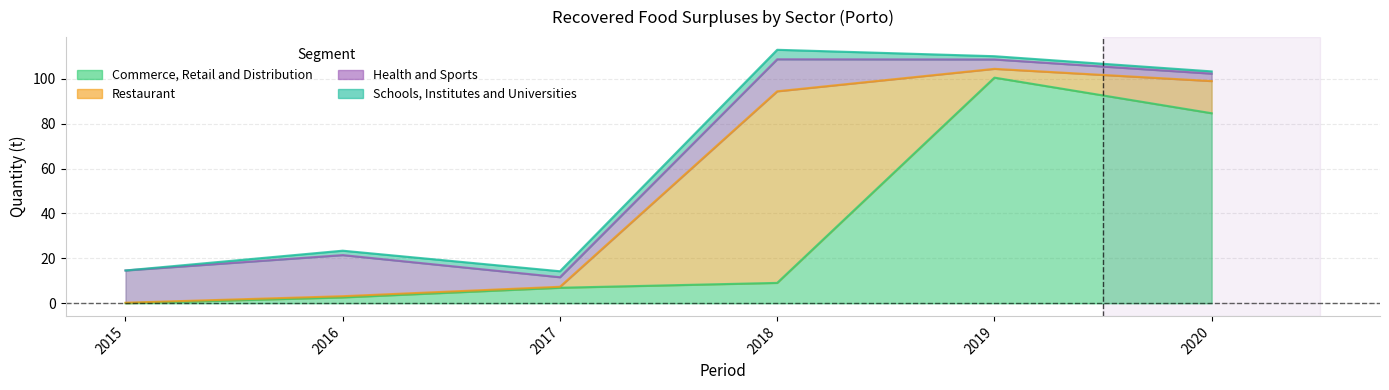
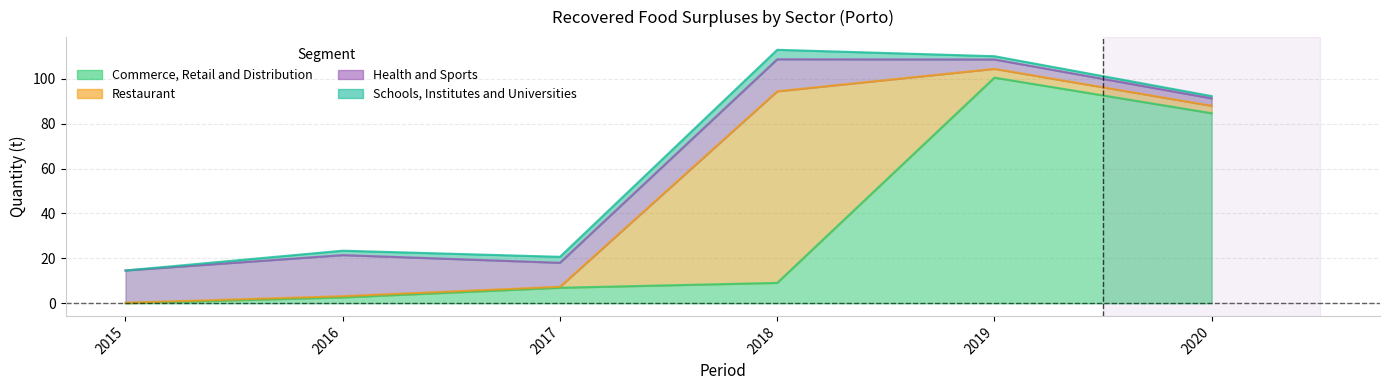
  {
    "Restaurant": {
      "2018": 85,
      "2019": 4,
-     "2020": 14
+     "2020": 3
    },
    "Health and Sports": {
      "2016": 18,
-     "2017": 4,
+     "2017": 11,
      "2018": 14,
      "2019": 4
    }
  }
